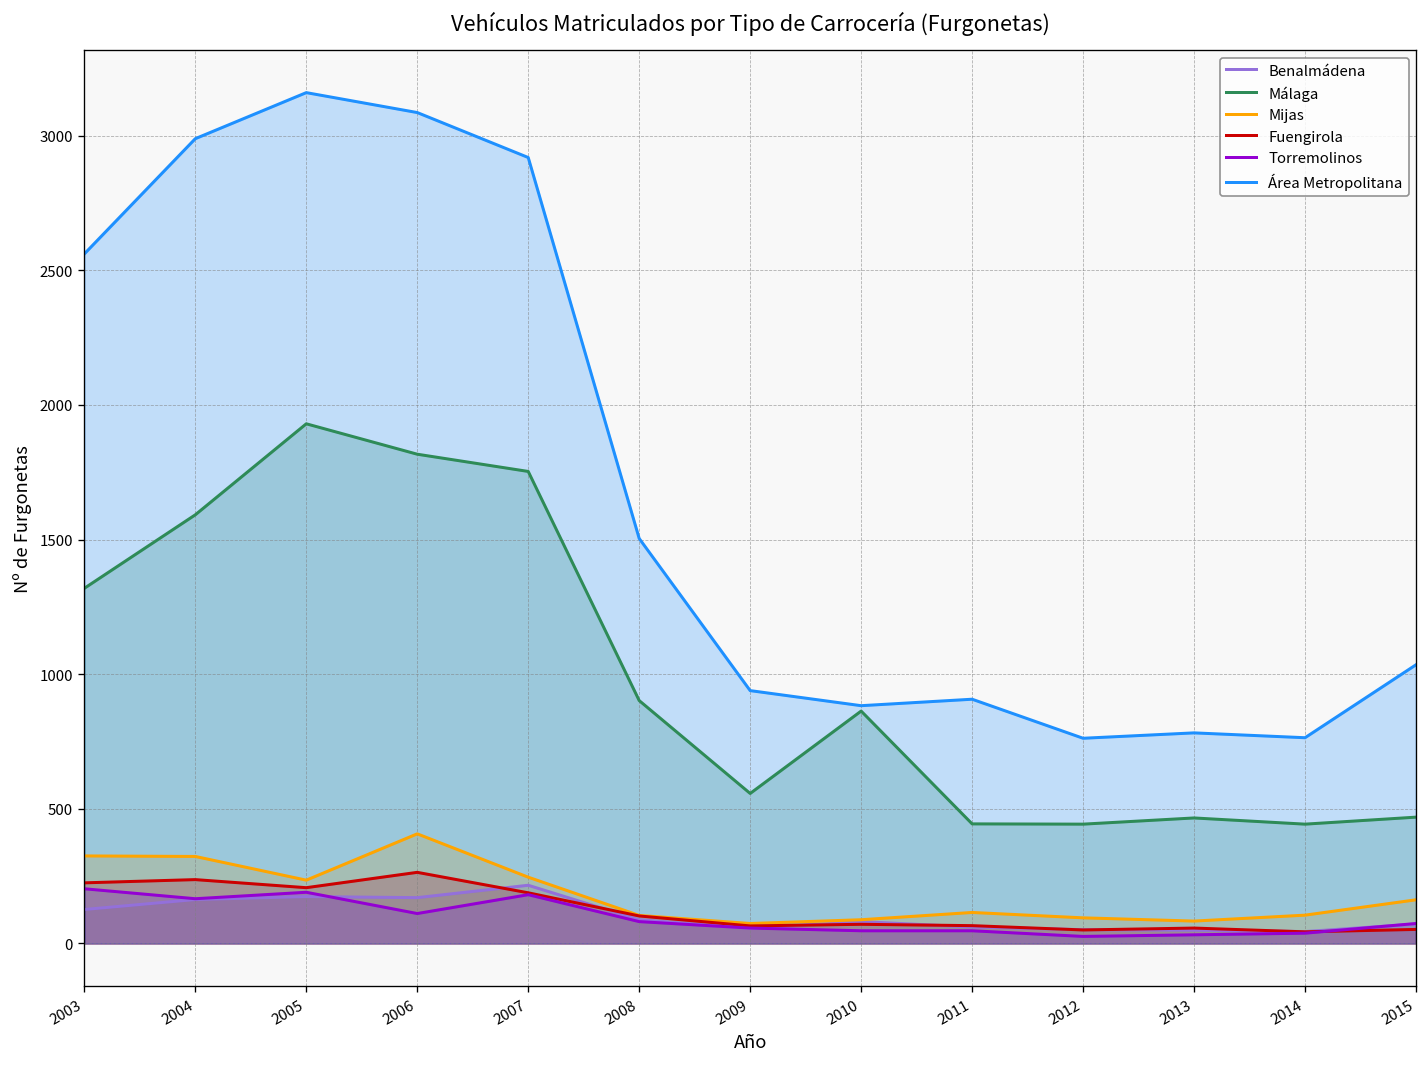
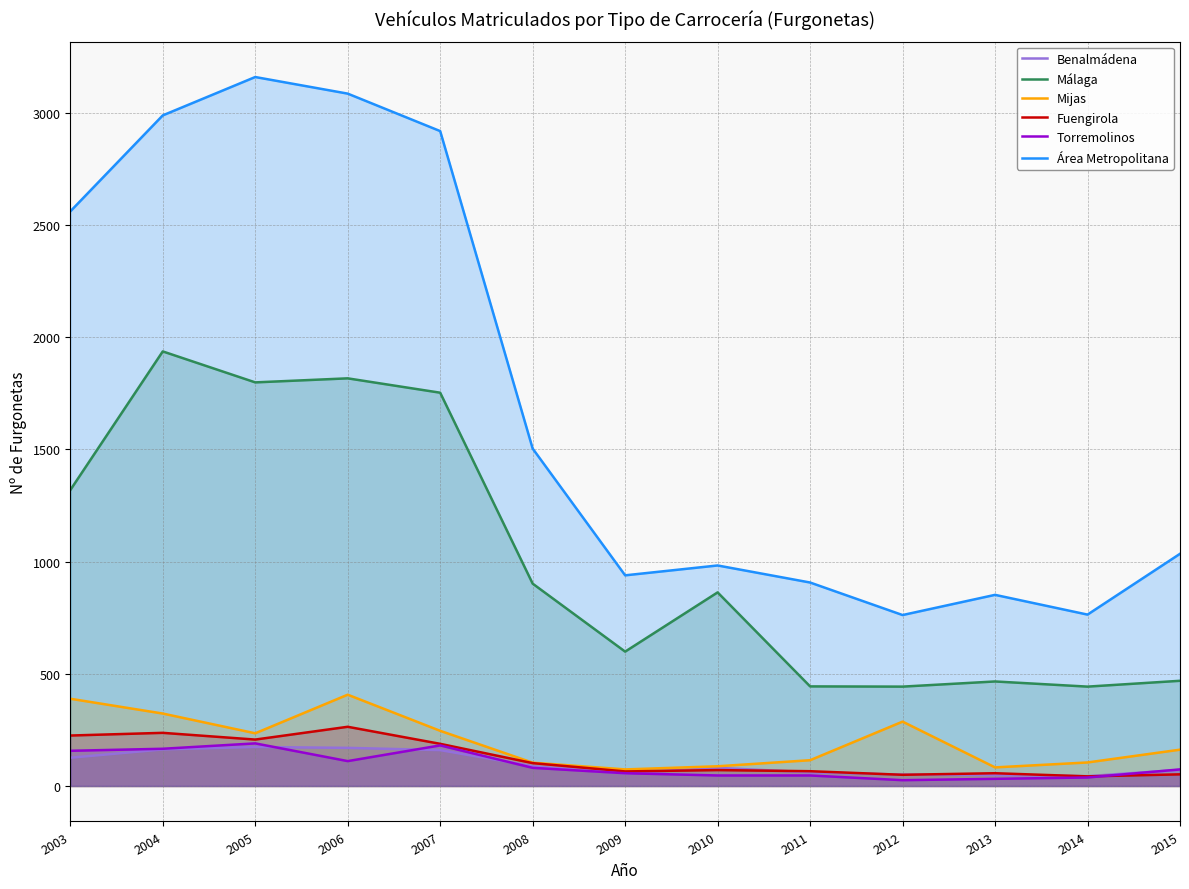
  {
    "Benalmádena": {
      "2003": 130,
      "2005": 170,
      "2006": 170,
-     "2007": 220
+     "2007": 160
    },
    "Málaga": {
      "2003": 1320,
-     "2004": 1590,
-     "2005": 1930,
+     "2004": 1940,
+     "2005": 1800,
      "2006": 1820,
      "2007": 1750,
      "2008": 900,
-     "2009": 560,
+     "2009": 600,
      "2010": 860,
      "2011": 440,
      "2012": 440,
      "2013": 470,
      "2014": 440,
      "2015": 470
    },
    "Mijas": {
-     "2003": 330,
+     "2003": 390,
      "2004": 320,
      "2005": 240,
      "2006": 410,
      "2007": 250,
      "2011": 120,
-     "2012": 100,
+     "2012": 290,
      "2013": 80,
      "2014": 110,
      "2015": 160
    },
    "Fuengirola": {
      "2003": 230,
      "2004": 240,
      "2005": 210,
      "2006": 260,
      "2015": 50
    },
    "Torremolinos": {
-     "2003": 200,
+     "2003": 160,
      "2005": 190,
      "2006": 110,
      "2010": 50,
      "2011": 50,
      "2012": 30,
      "2013": 30
    },
    "Área Metropolitana": {
      "2003": 2560,
      "2004": 2990,
      "2005": 3160,
      "2006": 3090,
      "2007": 2920,
      "2008": 1500,
      "2009": 940,
-     "2010": 880,
+     "2010": 980,
      "2011": 910,
      "2012": 760,
-     "2013": 780,
+     "2013": 850,
      "2014": 760,
      "2015": 1040
    }
  }
